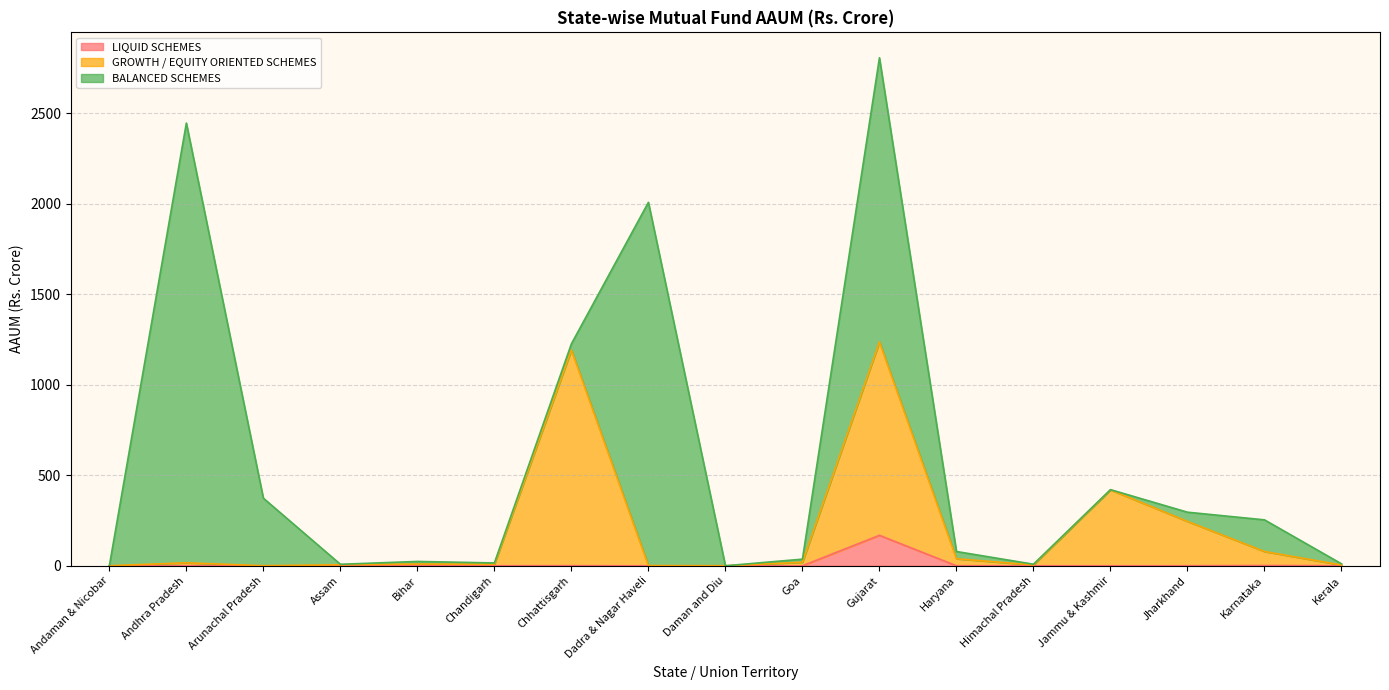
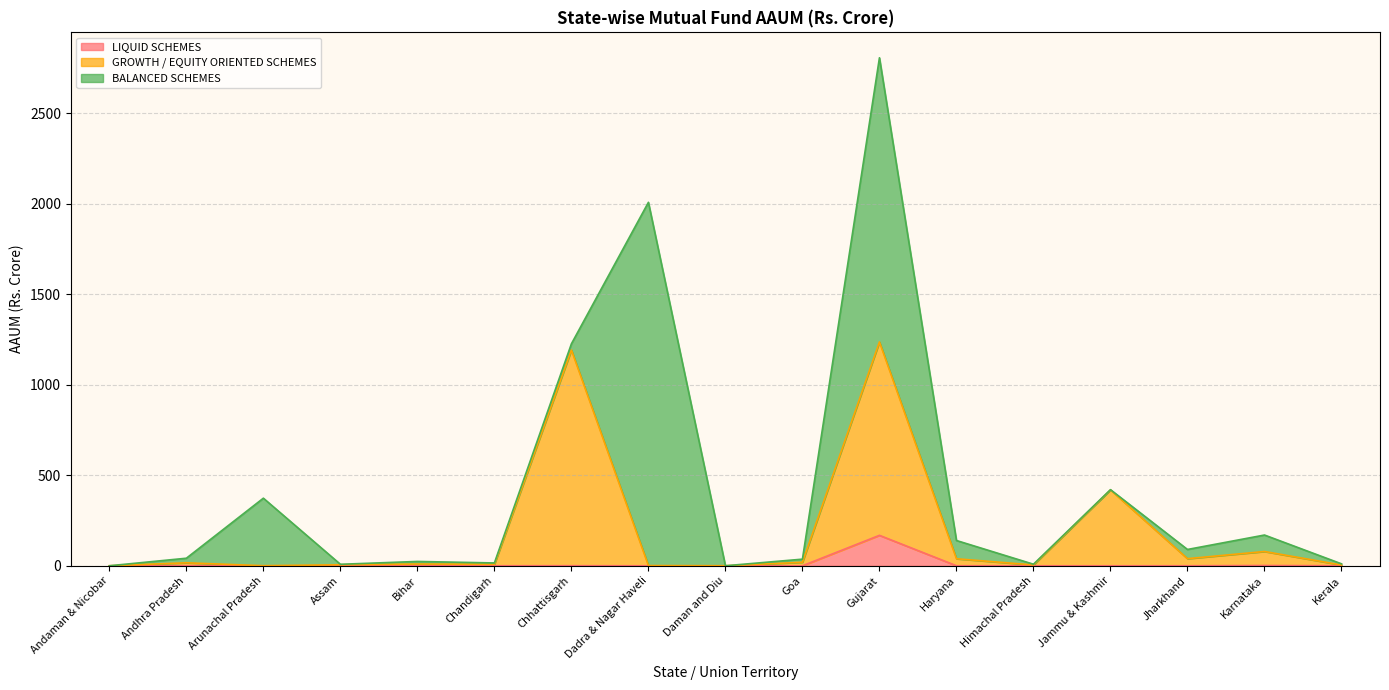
  {
    "LIQUID SCHEMES": {
      "Andhra Pradesh": 0,
      "Chhattisgarh": 0,
      "Goa": 0,
      "Gujarat": 170,
      "Haryana": 0,
      "Jammu & Kashmir": 0,
      "Jharkhand": 0,
      "Karnataka": 0
    },
    "GROWTH / EQUITY ORIENTED SCHEMES": {
      "Andhra Pradesh": 20,
      "Chhattisgarh": 1190,
      "Goa": 20,
      "Gujarat": 1070,
      "Haryana": 40,
-     "Jharkhand": 250,
+     "Jharkhand": 40,
      "Karnataka": 80
    },
    "BALANCED SCHEMES": {
-     "Andhra Pradesh": 2430,
+     "Andhra Pradesh": 30,
      "Arunachal Pradesh": 370,
      "Chhattisgarh": 30,
      "Dadra & Nagar Haveli": 2010,
      "Goa": 20,
      "Gujarat": 1570,
-     "Haryana": 40,
+     "Haryana": 100,
      "Jharkhand": 50,
-     "Karnataka": 170
+     "Karnataka": 90
    }
  }
